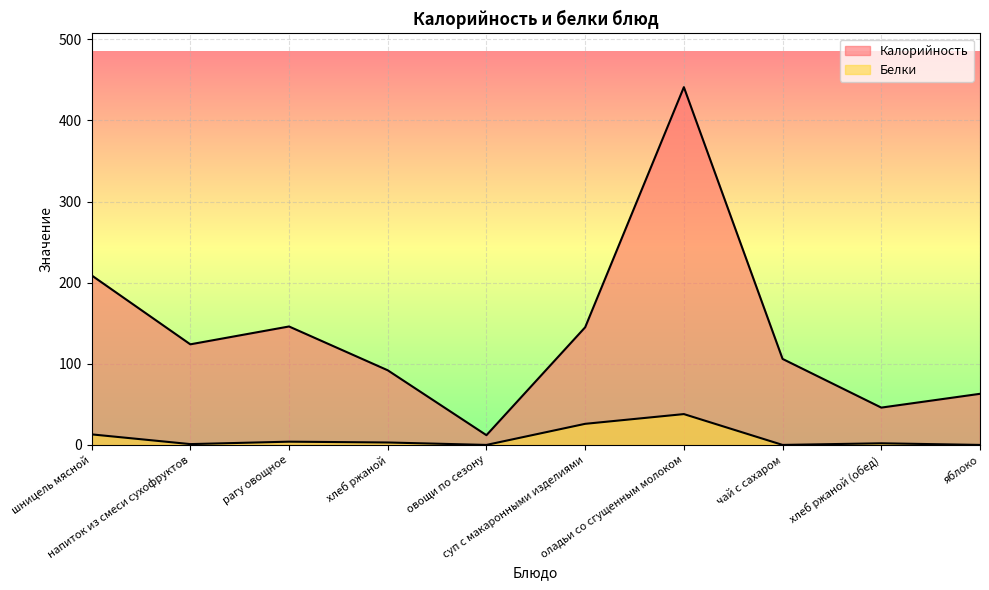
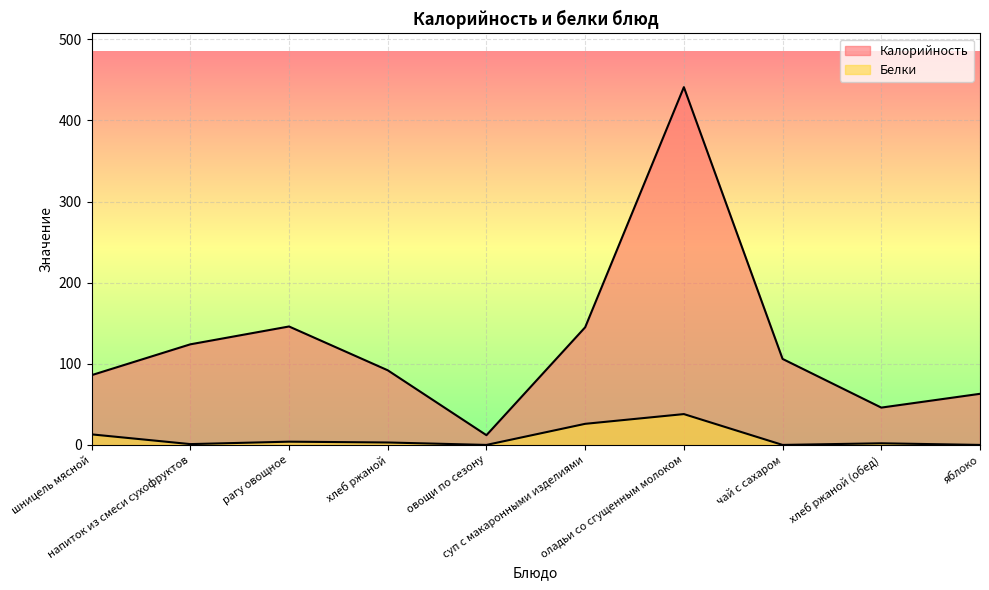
  {
    "Калорийность": {
-     "шницель мясной": 210,
+     "шницель мясной": 90,
      "напиток из смеси сухофруктов": 120,
      "рагу овощное": 150,
      "хлеб ржаной": 90,
      "овощи по сезону": 10,
      "суп с макаронными изделиями": 150,
      "оладьи со сгущенным молоком": 440,
      "чай с сахаром": 110,
      "хлеб ржаной (обед)": 50,
      "яблоко": 60
    },
    "Белки": {
      "шницель мясной": 10,
      "напиток из смеси сухофруктов": 0,
      "рагу овощное": 0,
      "хлеб ржаной": 0,
      "овощи по сезону": 0,
      "суп с макаронными изделиями": 30,
      "оладьи со сгущенным молоком": 40,
      "чай с сахаром": 0,
      "хлеб ржаной (обед)": 0,
      "яблоко": 0
    }
  }
